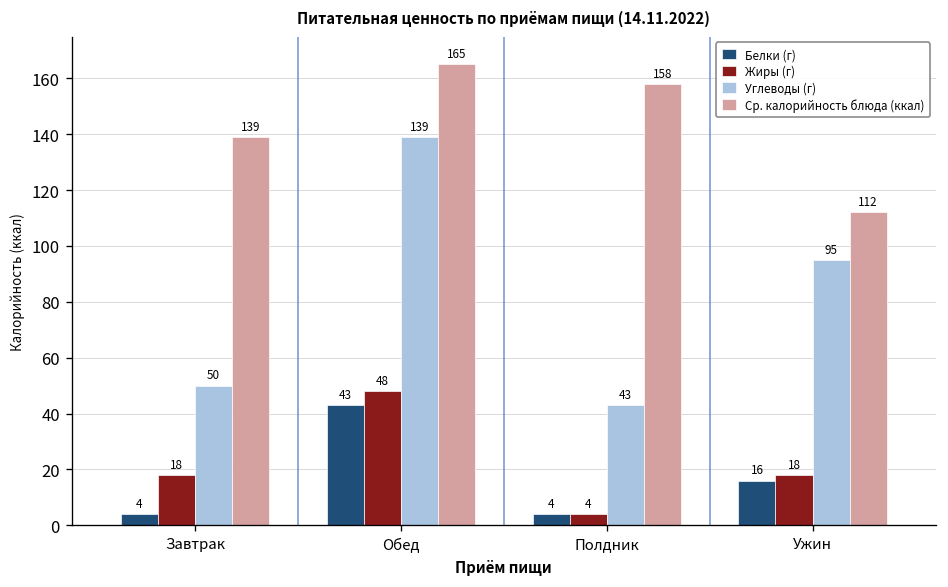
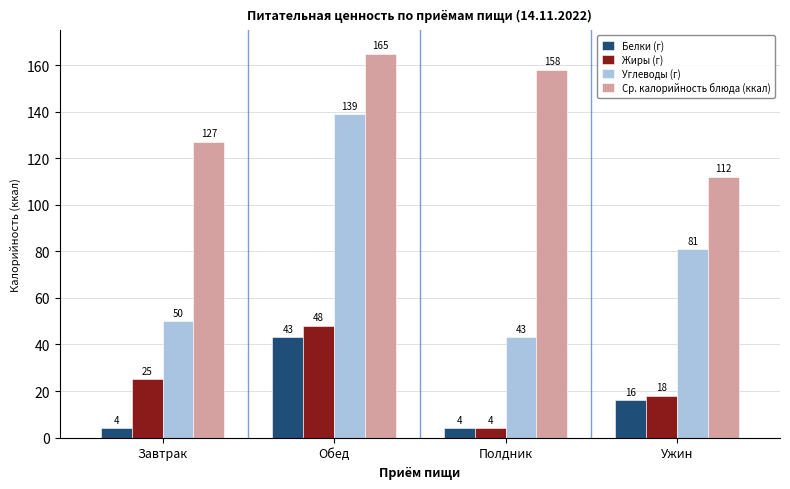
  {
    "Белки (г)": {
      "Завтрак": 4,
      "Обед": 43,
      "Полдник": 4,
      "Ужин": 16
    },
    "Жиры (г)": {
-     "Завтрак": 18,
+     "Завтрак": 25,
      "Обед": 48,
      "Полдник": 4,
      "Ужин": 18
    },
    "Углеводы (г)": {
      "Завтрак": 50,
      "Обед": 139,
      "Полдник": 43,
-     "Ужин": 95
+     "Ужин": 81
    },
    "Ср. калорийность блюда (ккал)": {
-     "Завтрак": 139,
+     "Завтрак": 127,
      "Обед": 165,
      "Полдник": 158,
      "Ужин": 112
    }
  }
